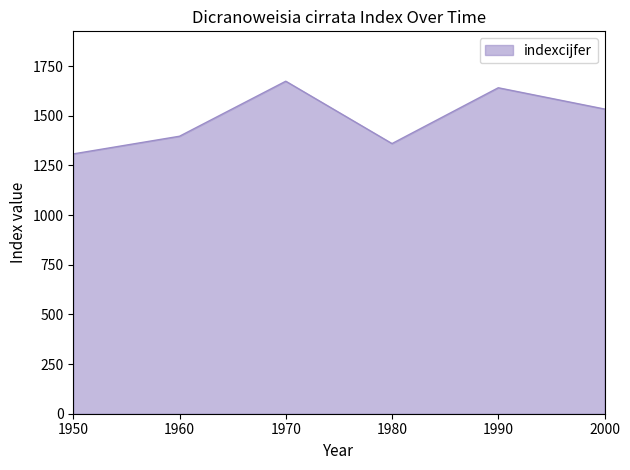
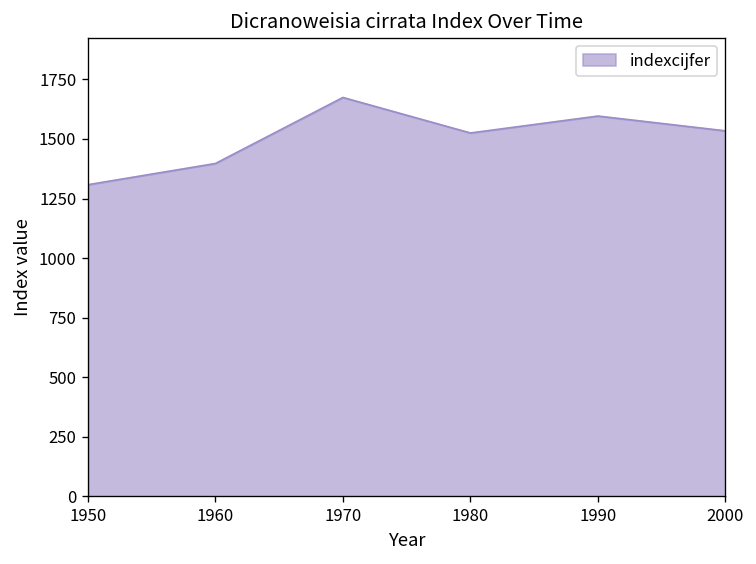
  {
    "1950": 1310,
    "1960": 1400,
    "1970": 1670,
-   "1980": 1360,
-   "1990": 1640,
+   "1980": 1530,
+   "1990": 1600,
    "2000": 1530
  }
